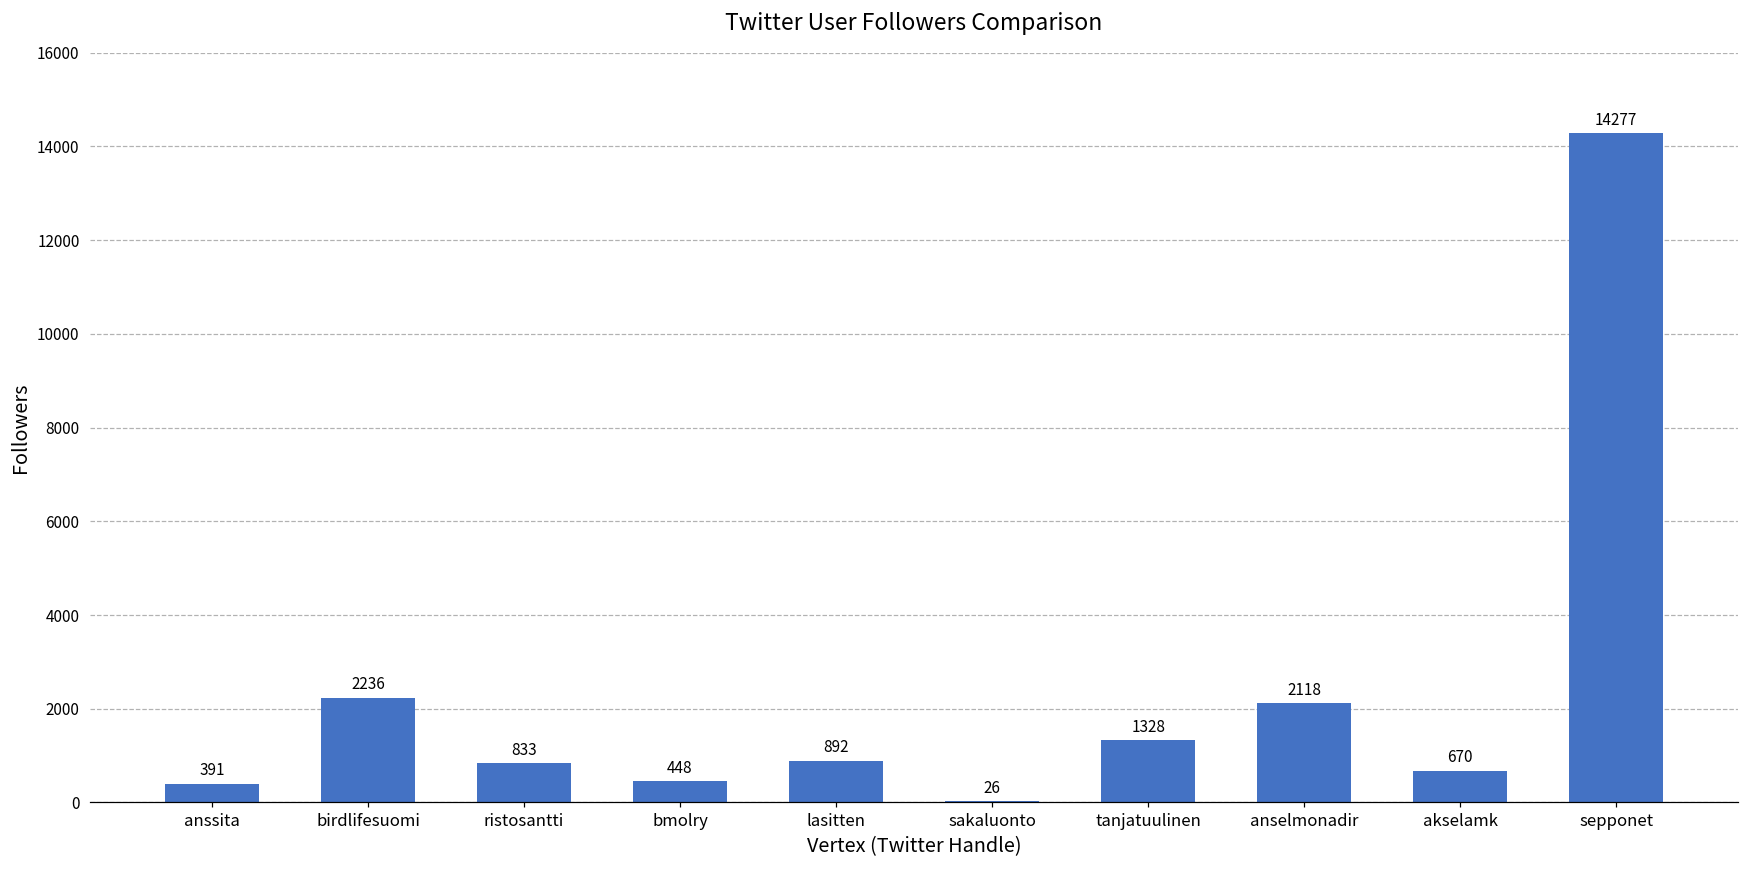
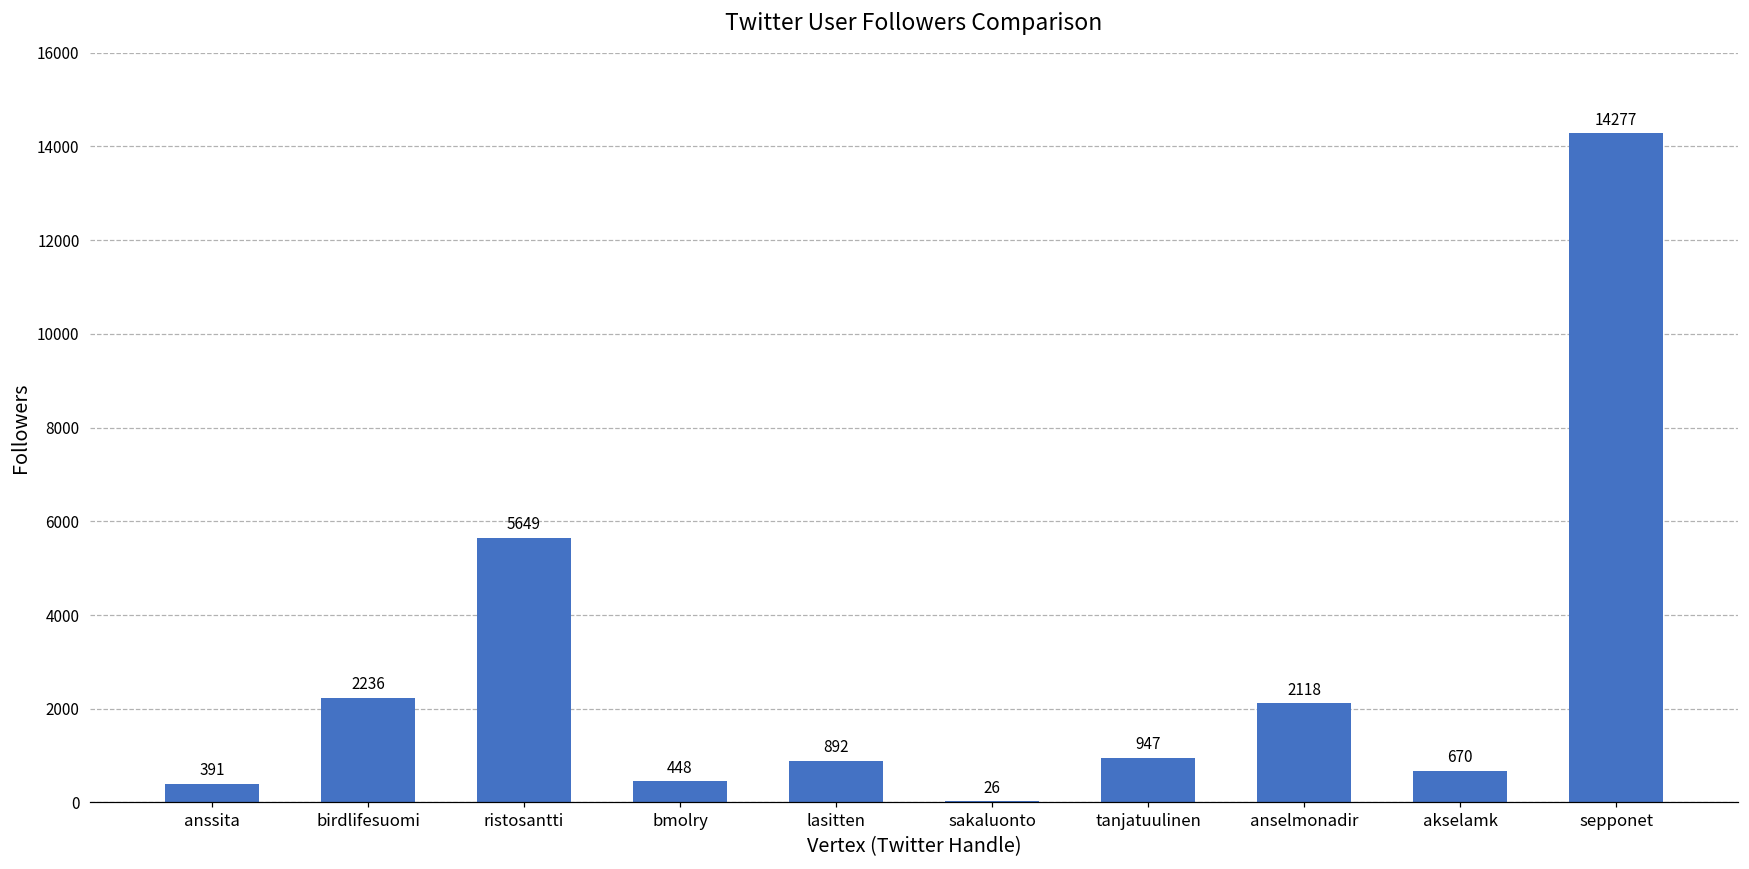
  {
    "anssita": 391,
    "birdlifesuomi": 2236,
-   "ristosantti": 833,
+   "ristosantti": 5649,
    "bmolry": 448,
    "lasitten": 892,
    "sakaluonto": 26,
-   "tanjatuulinen": 1328,
+   "tanjatuulinen": 947,
    "anselmonadir": 2118,
    "akselamk": 670,
    "sepponet": 14277
  }
